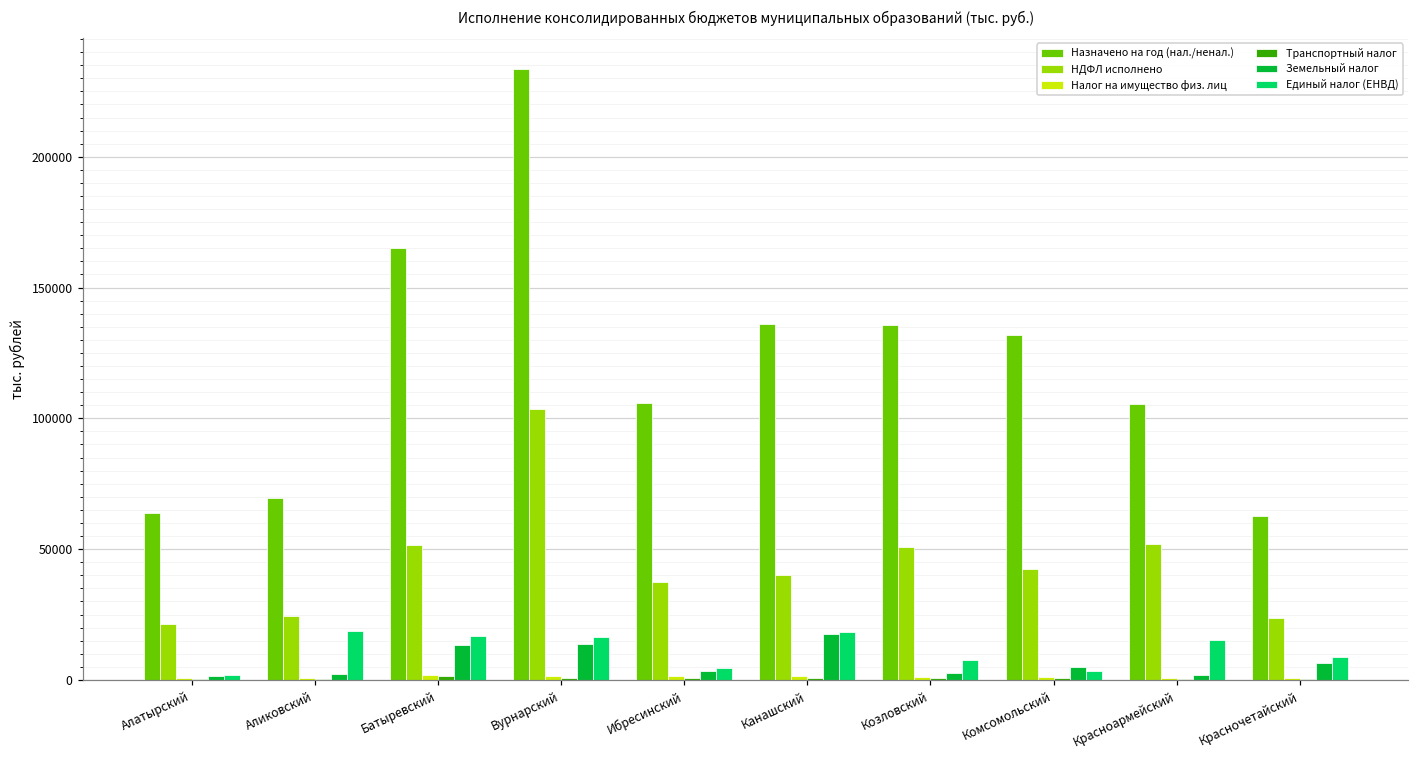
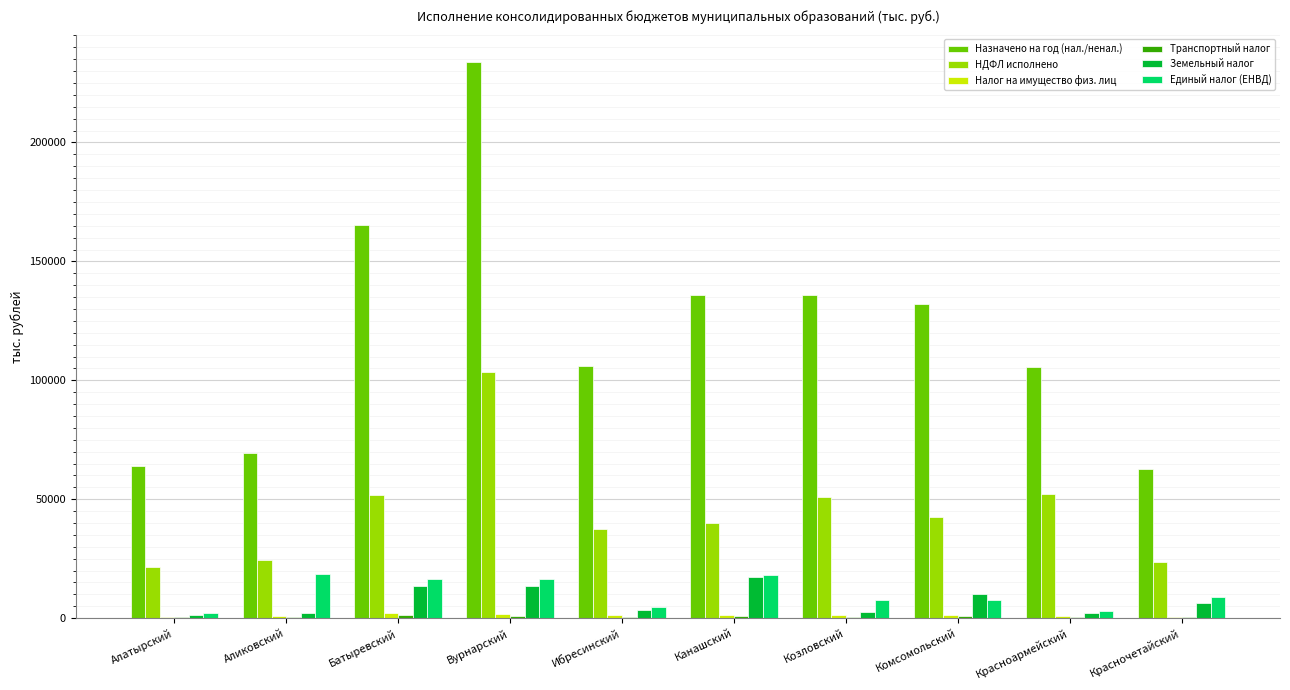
  {
    "Транспортный налог": {
      "Батыревский": 1000
    },
    "Земельный налог": {
      "Алатырский": 1000,
      "Аликовский": 2000,
      "Батыревский": 13000,
      "Вурнарский": 14000,
      "Ибресинский": 3000,
      "Канашский": 17000,
      "Козловский": 3000,
-     "Комсомольский": 5000,
+     "Комсомольский": 10000,
      "Красноармейский": 2000,
      "Красночетайский": 6000
    },
    "Единый налог (ЕНВД)": {
      "Алатырский": 2000,
      "Аликовский": 19000,
      "Батыревский": 17000,
      "Вурнарский": 17000,
      "Ибресинский": 5000,
      "Канашский": 18000,
      "Козловский": 8000,
-     "Комсомольский": 4000,
-     "Красноармейский": 15000,
+     "Комсомольский": 8000,
+     "Красноармейский": 3000,
      "Красночетайский": 9000
    }
  }
